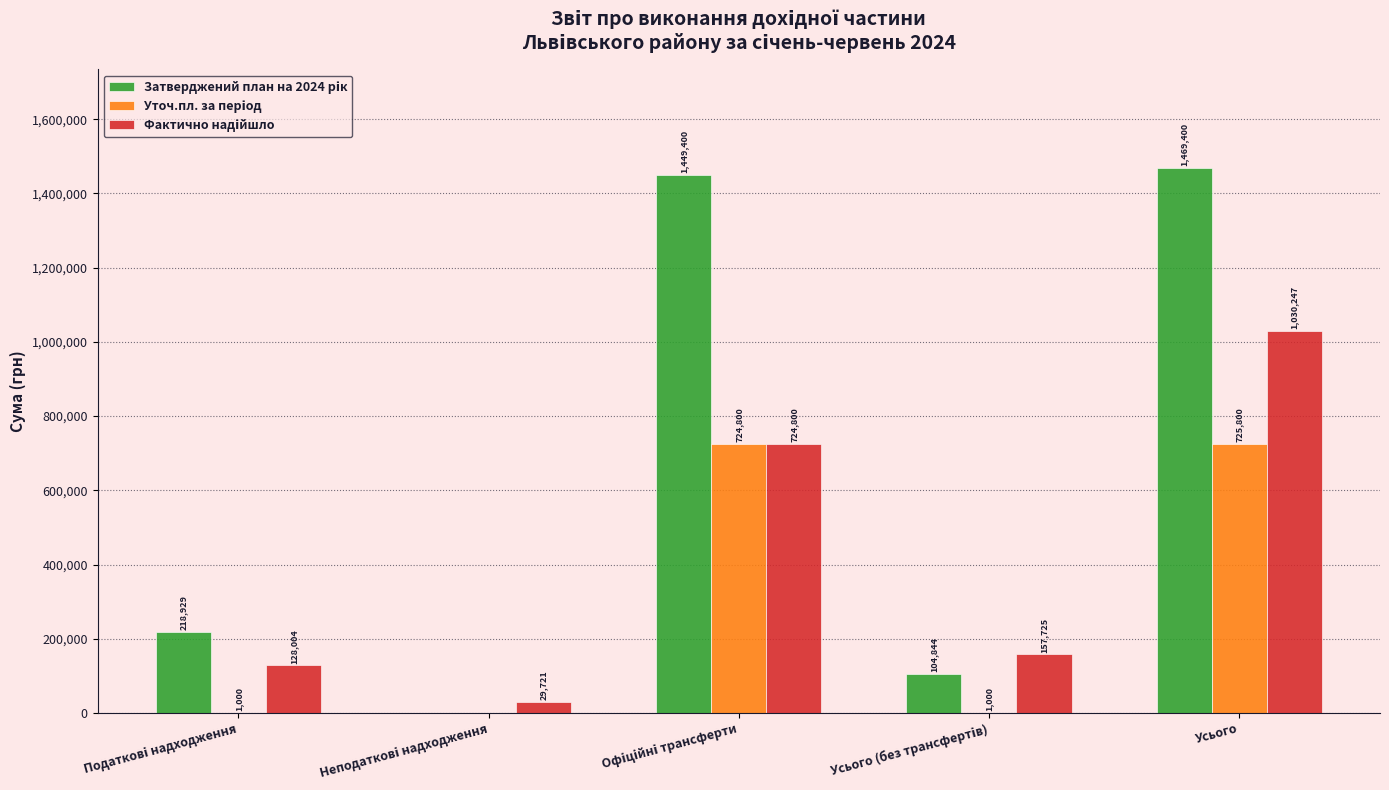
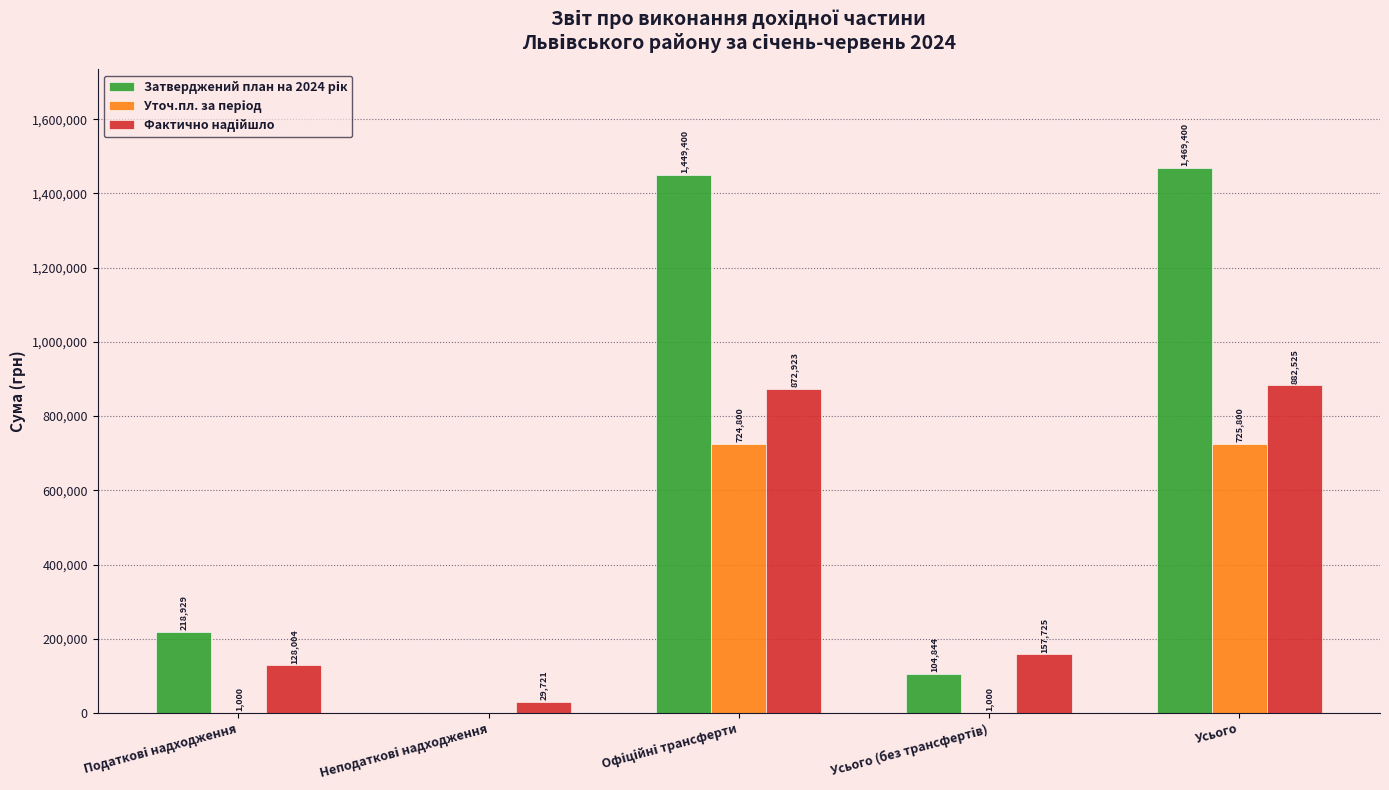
  {
    "Затверджений план на 2024 рік": {
      "Податкові надходження": "218,929",
      "Офіційні трансферти": "1,449,400",
      "Усього (без трансфертів)": "104,844",
      "Усього": "1,469,400"
    },
    "Уточ.пл. за період": {
      "Податкові надходження": "1,000",
      "Офіційні трансферти": "724,800",
      "Усього (без трансфертів)": "1,000",
      "Усього": "725,800"
    },
    "Фактично надійшло": {
      "Податкові надходження": "128,004",
      "Неподаткові надходження": "29,721",
-     "Офіційні трансферти": "724,800",
+     "Офіційні трансферти": "872,923",
      "Усього (без трансфертів)": "157,725",
-     "Усього": "1,030,247"
+     "Усього": "882,525"
    }
  }
